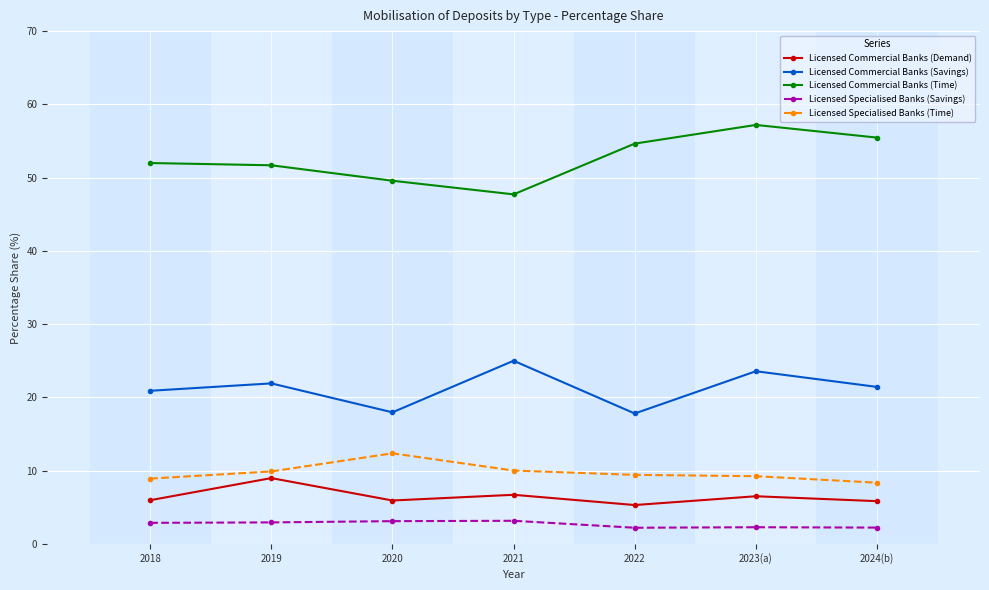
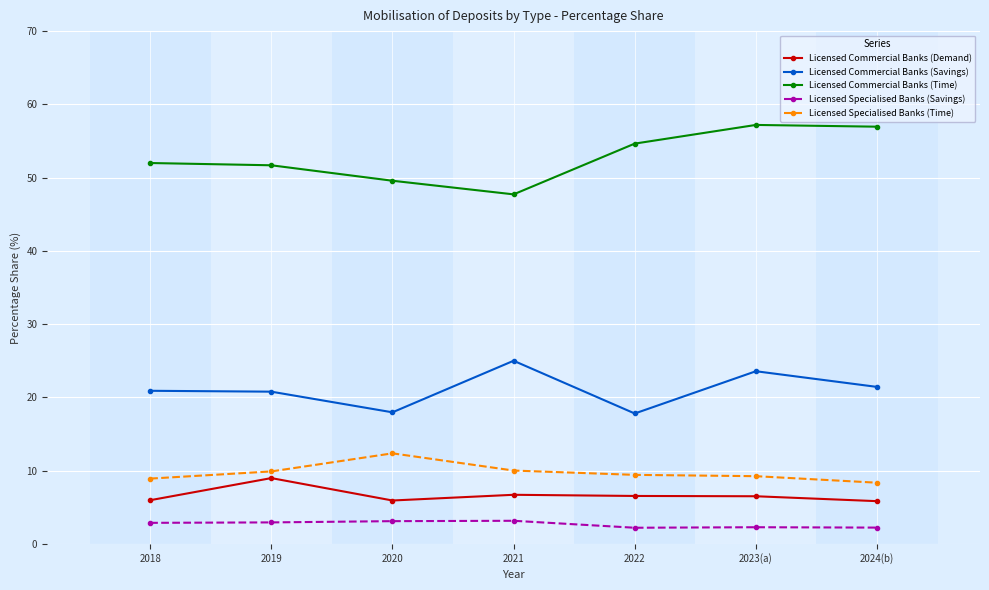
  {
    "Licensed Commercial Banks (Demand)": {
      "2018": 6,
      "2019": 9,
      "2020": 6,
      "2021": 7,
-     "2022": 5,
+     "2022": 7,
      "2023(a)": 6,
      "2024(b)": 6
    },
    "Licensed Commercial Banks (Savings)": {
      "2018": 21,
-     "2019": 22,
+     "2019": 21,
      "2020": 18,
      "2021": 25,
      "2022": 18,
      "2023(a)": 24,
      "2024(b)": 21
    },
    "Licensed Commercial Banks (Time)": {
      "2018": 52,
      "2019": 52,
      "2020": 50,
      "2021": 48,
      "2022": 55,
      "2023(a)": 57,
-     "2024(b)": 55
+     "2024(b)": 57
    },
    "Licensed Specialised Banks (Savings)": {
      "2018": 3,
      "2019": 3,
      "2020": 3,
      "2021": 3,
      "2022": 2,
      "2023(a)": 2,
      "2024(b)": 2
    },
    "Licensed Specialised Banks (Time)": {
      "2018": 9,
      "2019": 10,
      "2020": 12,
      "2021": 10,
      "2022": 9,
      "2023(a)": 9,
      "2024(b)": 8
    }
  }
